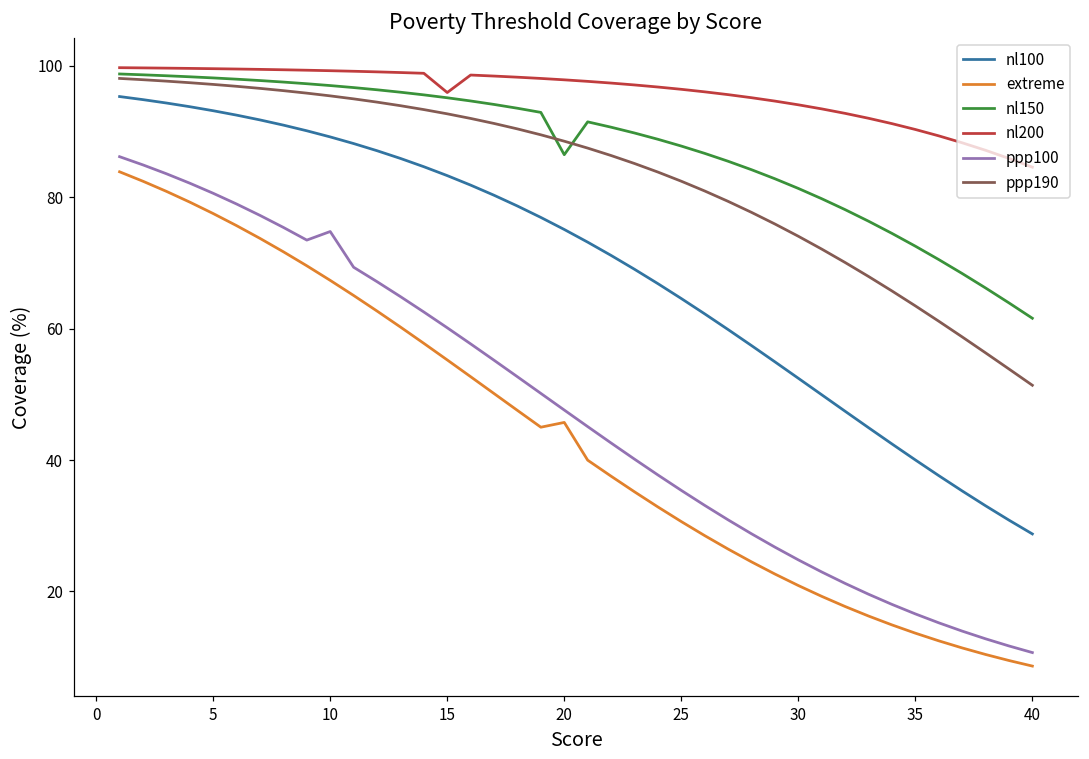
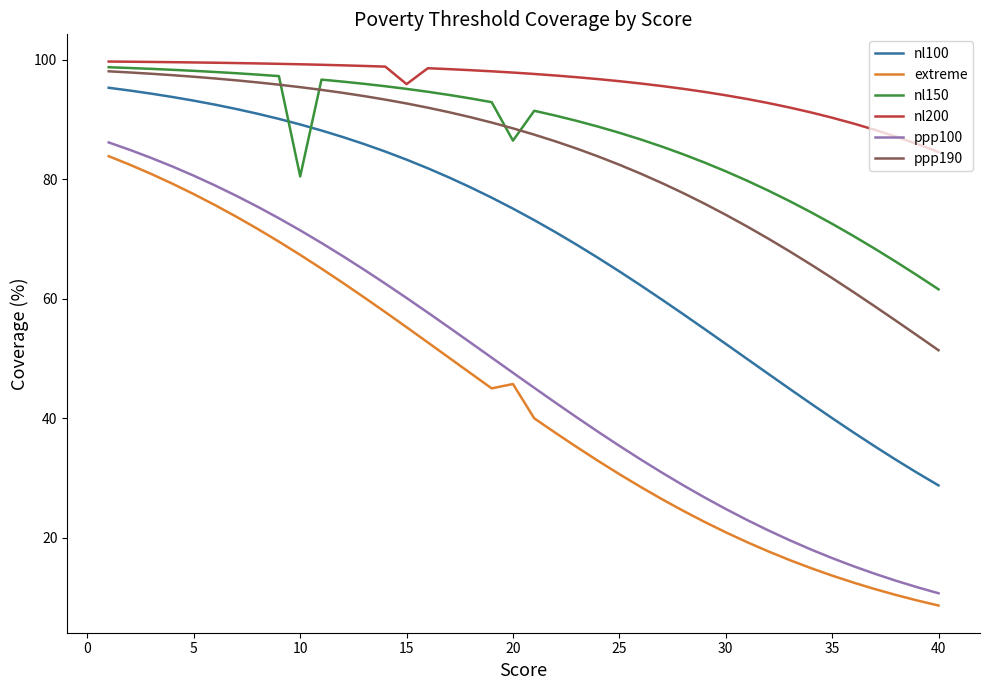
  {
    "nl100": {
      "5": 93,
      "10": 89,
      "15": 83,
      "20": 75,
      "25": 65,
      "30": 52,
      "35": 40,
      "40": 29
    },
    "extreme": {
      "5": 78,
      "10": 67,
      "15": 55,
      "20": 46,
      "25": 31,
      "30": 21,
      "35": 14,
      "40": 9
    },
    "nl150": {
      "5": 98,
-     "10": 97,
+     "10": 80,
      "15": 95,
      "20": 86,
      "25": 88,
      "30": 81,
      "35": 73,
      "40": 62
    },
    "nl200": {
      "5": 100,
      "10": 99,
      "15": 96,
      "20": 98,
      "25": 96,
      "30": 94,
      "35": 90
    },
    "ppp100": {
      "5": 81,
-     "10": 75,
+     "10": 71,
      "15": 60,
      "20": 48,
      "25": 35,
      "30": 25,
      "35": 17,
      "40": 11
    },
    "ppp190": {
      "5": 97,
      "10": 95,
      "15": 93,
      "20": 89,
      "25": 82,
      "30": 74,
      "35": 63,
      "40": 51
    }
  }
